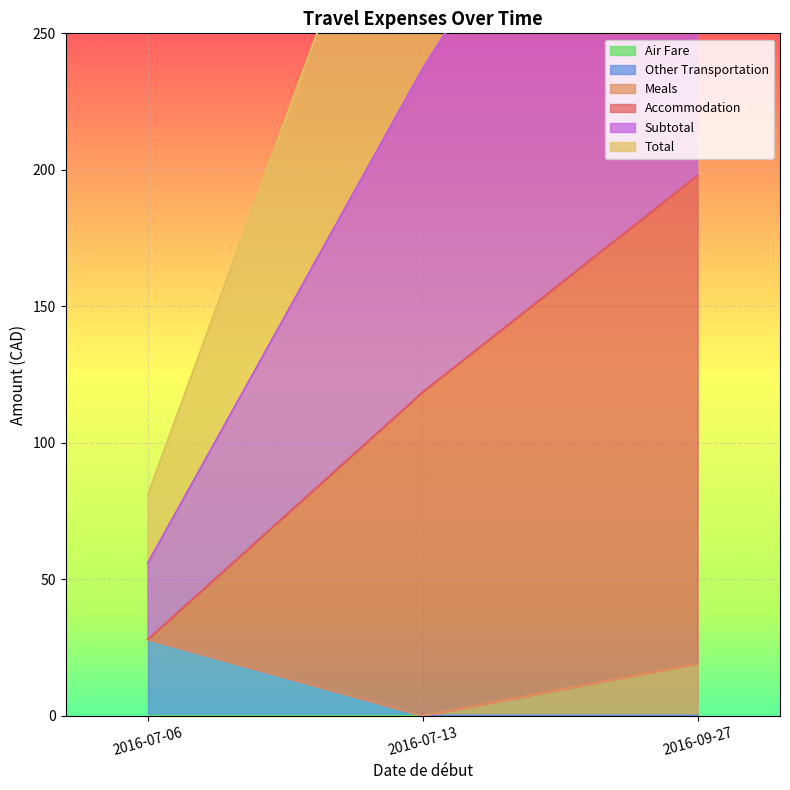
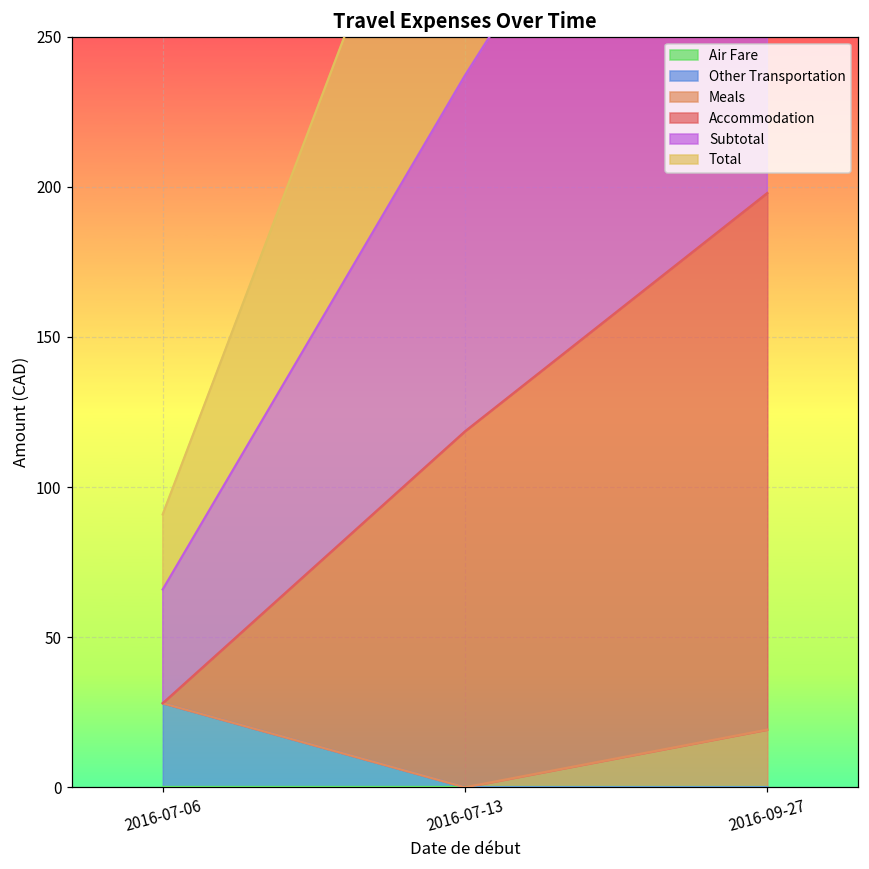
  {
    "Air Fare": {
      "2016-07-06": 0
    },
    "Subtotal": {
-     "2016-07-06": 28,
+     "2016-07-06": 38,
      "2016-07-13": 119
    }
  }
